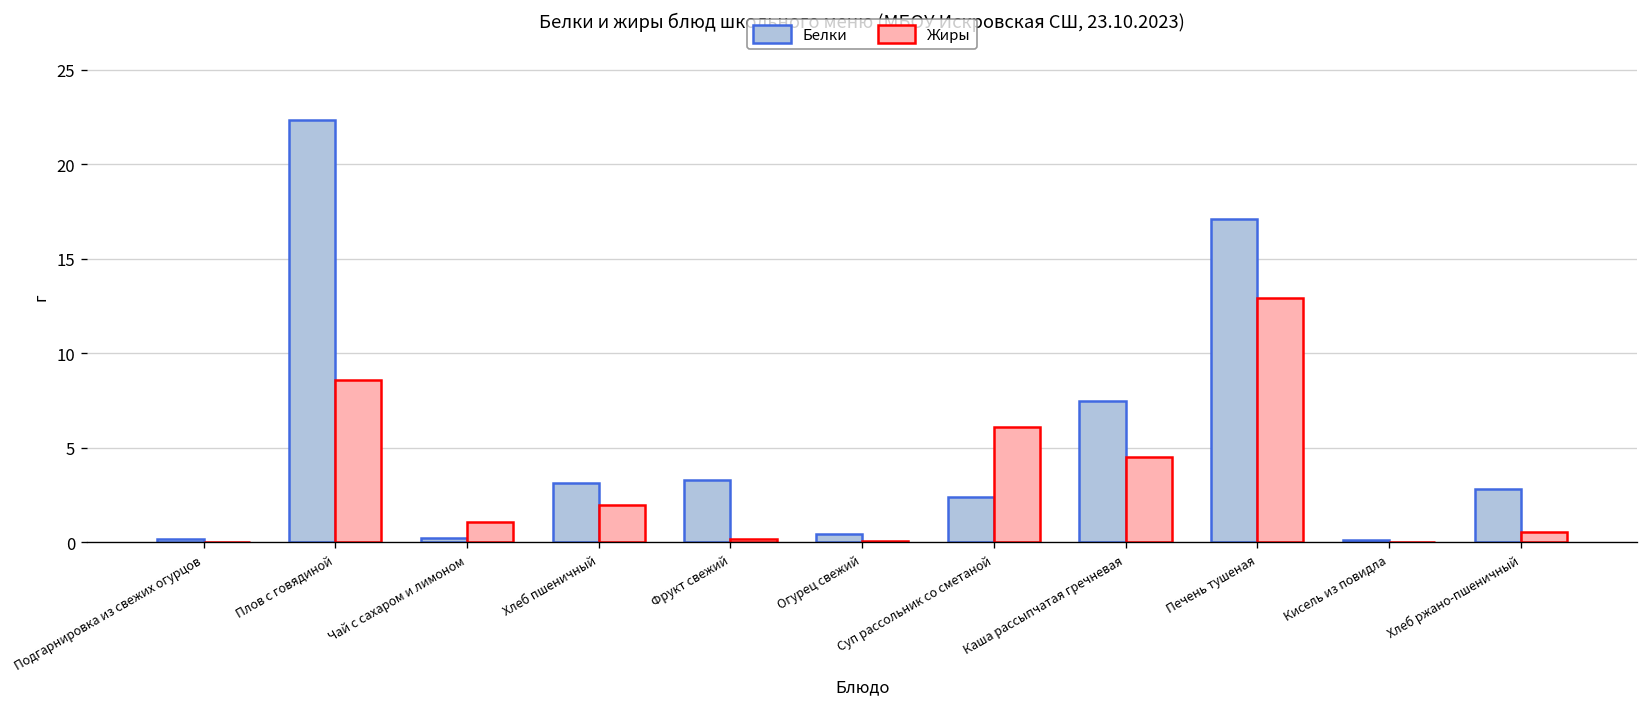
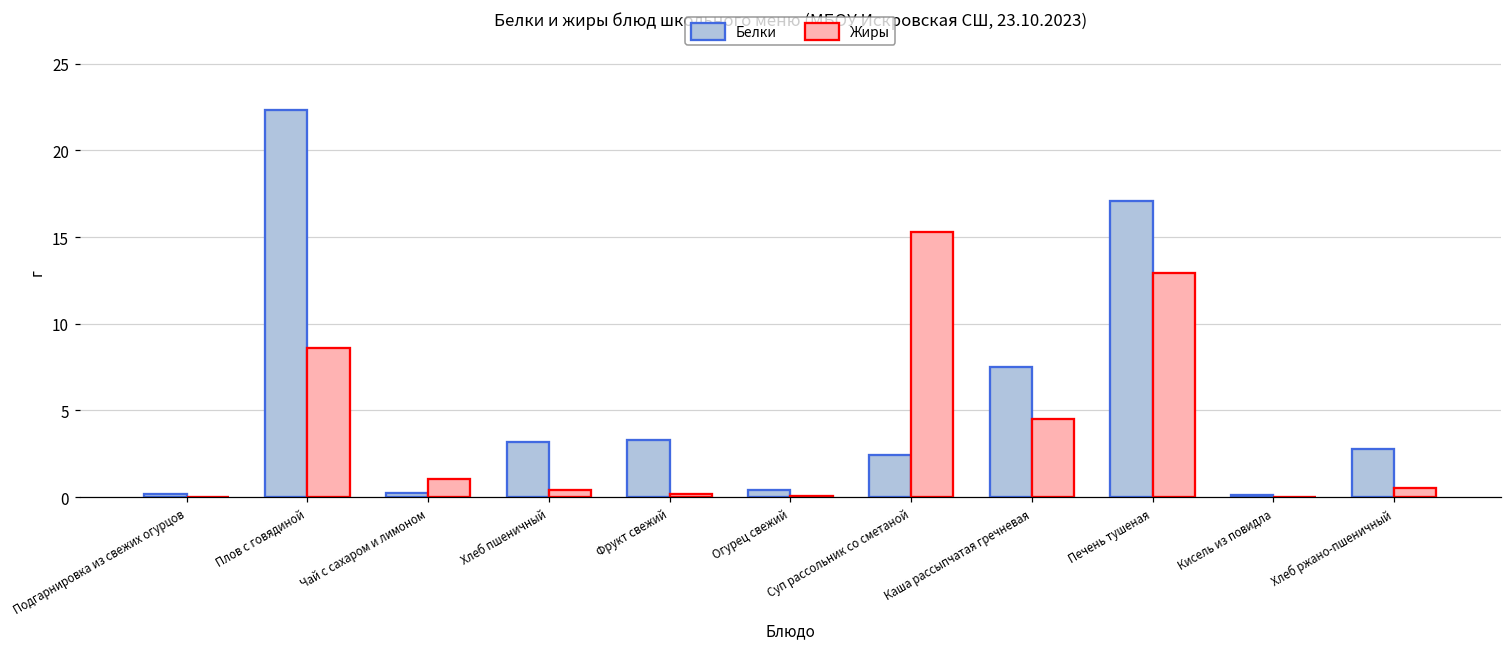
  {
    "Белки": {
      "Подгарнировка из свежих огурцов": 0.2,
      "Плов с говядиной": 22.3,
      "Чай с сахаром и лимоном": 0.3,
      "Хлеб пшеничный": 3.2,
      "Фрукт свежий": 3.3,
      "Огурец свежий": 0.4,
      "Суп рассольник со сметаной": 2.4,
      "Каша рассыпчатая гречневая": 7.5,
      "Печень тушеная": 17.1,
      "Хлеб ржано-пшеничный": 2.8
    },
    "Жиры": {
      "Плов с говядиной": 8.6,
      "Чай с сахаром и лимоном": 1.1,
-     "Хлеб пшеничный": 2.0,
+     "Хлеб пшеничный": 0.4,
      "Фрукт свежий": 0.2,
-     "Суп рассольник со сметаной": 6.1,
+     "Суп рассольник со сметаной": 15.3,
      "Каша рассыпчатая гречневая": 4.5,
      "Печень тушеная": 12.9,
      "Кисель из повидла": 0.0,
      "Хлеб ржано-пшеничный": 0.6
    }
  }
